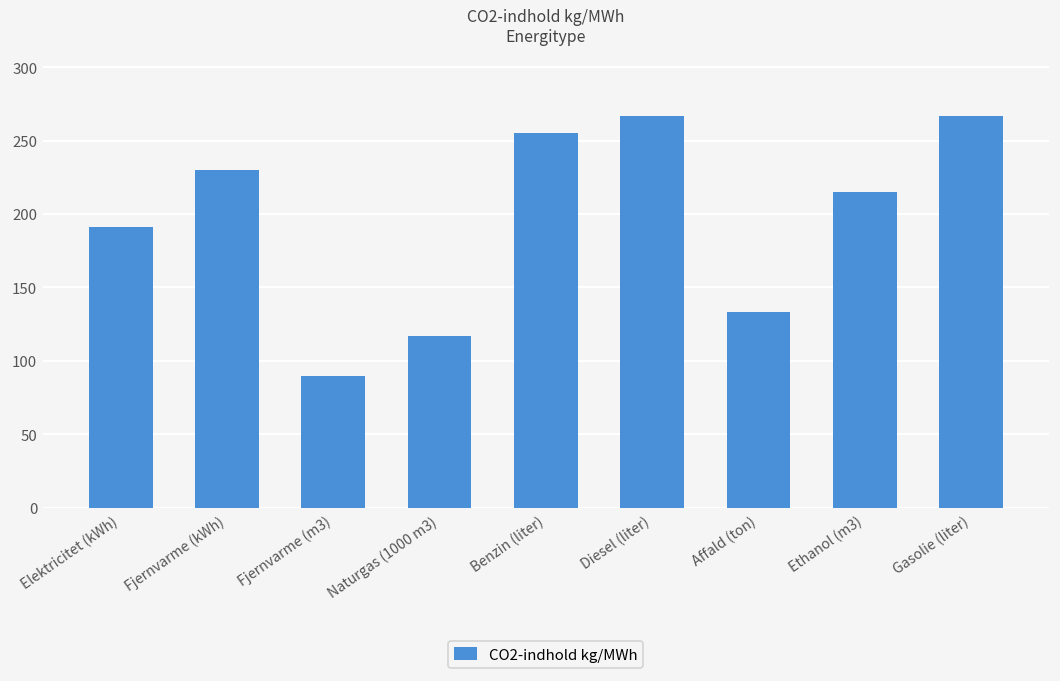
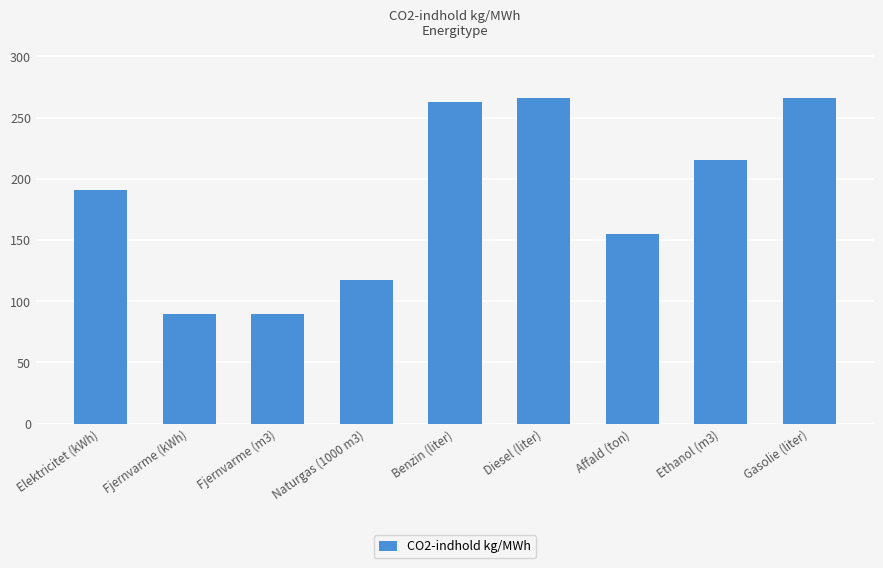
  {
    "Elektricitet (kWh)": 191,
-   "Fjernvarme (kWh)": 230,
+   "Fjernvarme (kWh)": 90,
    "Fjernvarme (m3)": 90,
    "Naturgas (1000 m3)": 117,
-   "Benzin (liter)": 255,
+   "Benzin (liter)": 263,
    "Diesel (liter)": 266,
-   "Affald (ton)": 133,
+   "Affald (ton)": 155,
    "Ethanol (m3)": 215,
    "Gasolie (liter)": 266
  }
